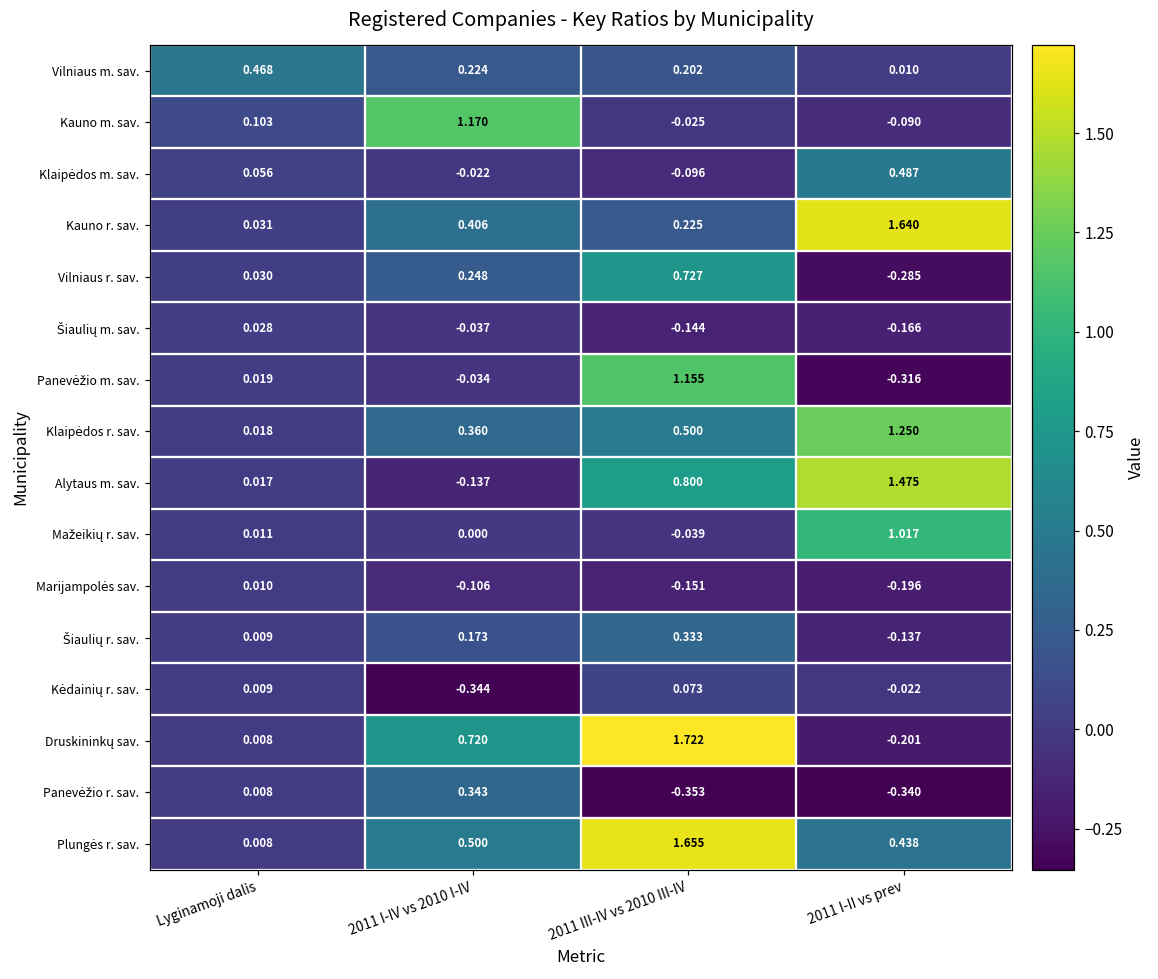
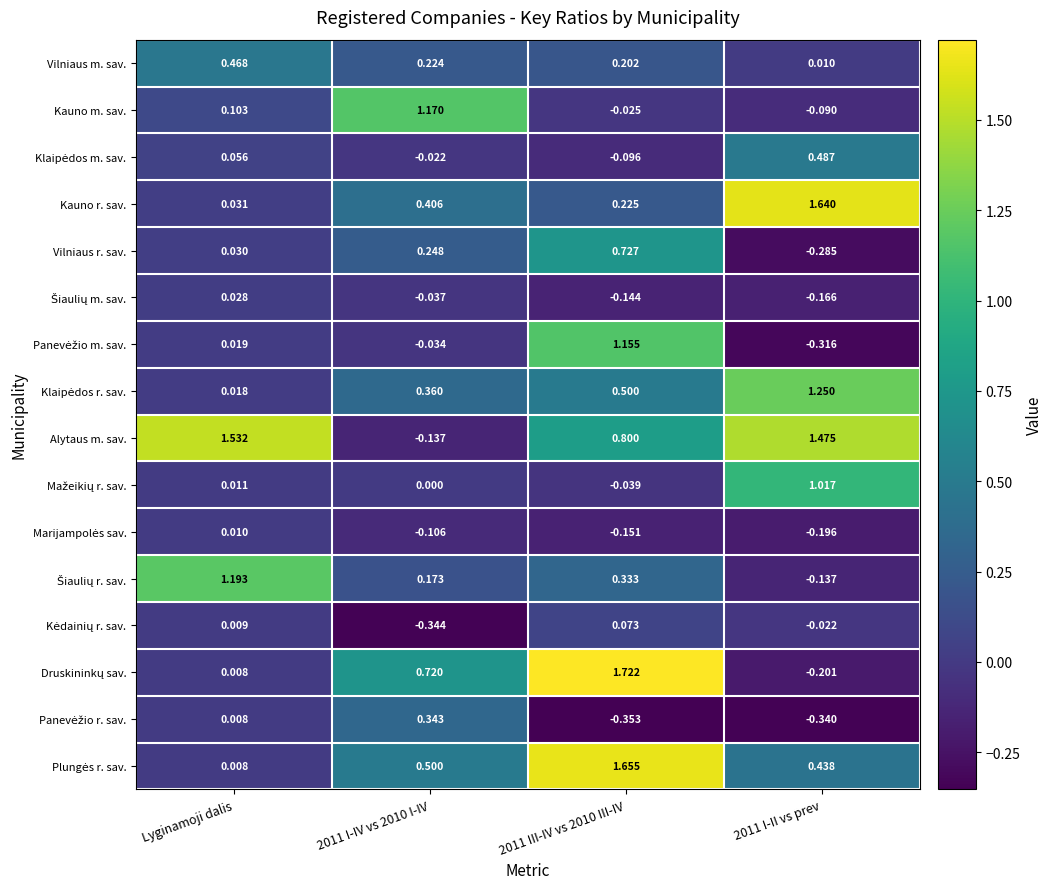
  {
    "Vilniaus m. sav.": {
      "Lyginamoji dalis": 0.468,
      "2011 I-IV vs 2010 I-IV": 0.224,
      "2011 III-IV vs 2010 III-IV": 0.202,
      "2011 I-II vs prev": 0.010
    },
    "Kauno m. sav.": {
      "Lyginamoji dalis": 0.103,
      "2011 I-IV vs 2010 I-IV": 1.170,
      "2011 III-IV vs 2010 III-IV": -0.025,
      "2011 I-II vs prev": -0.090
    },
    "Klaipėdos m. sav.": {
      "Lyginamoji dalis": 0.056,
      "2011 I-IV vs 2010 I-IV": -0.022,
      "2011 III-IV vs 2010 III-IV": -0.096,
      "2011 I-II vs prev": 0.487
    },
    "Kauno r. sav.": {
      "Lyginamoji dalis": 0.031,
      "2011 I-IV vs 2010 I-IV": 0.406,
      "2011 III-IV vs 2010 III-IV": 0.225,
      "2011 I-II vs prev": 1.640
    },
    "Vilniaus r. sav.": {
      "Lyginamoji dalis": 0.030,
      "2011 I-IV vs 2010 I-IV": 0.248,
      "2011 III-IV vs 2010 III-IV": 0.727,
      "2011 I-II vs prev": -0.285
    },
    "Šiaulių m. sav.": {
      "Lyginamoji dalis": 0.028,
      "2011 I-IV vs 2010 I-IV": -0.037,
      "2011 III-IV vs 2010 III-IV": -0.144,
      "2011 I-II vs prev": -0.166
    },
    "Panevėžio m. sav.": {
      "Lyginamoji dalis": 0.019,
      "2011 I-IV vs 2010 I-IV": -0.034,
      "2011 III-IV vs 2010 III-IV": 1.155,
      "2011 I-II vs prev": -0.316
    },
    "Klaipėdos r. sav.": {
      "Lyginamoji dalis": 0.018,
      "2011 I-IV vs 2010 I-IV": 0.360,
      "2011 III-IV vs 2010 III-IV": 0.500,
      "2011 I-II vs prev": 1.250
    },
    "Alytaus m. sav.": {
-     "Lyginamoji dalis": 0.017,
+     "Lyginamoji dalis": 1.532,
      "2011 I-IV vs 2010 I-IV": -0.137,
      "2011 III-IV vs 2010 III-IV": 0.800,
      "2011 I-II vs prev": 1.475
    },
    "Mažeikių r. sav.": {
      "Lyginamoji dalis": 0.011,
      "2011 I-IV vs 2010 I-IV": 0.000,
      "2011 III-IV vs 2010 III-IV": -0.039,
      "2011 I-II vs prev": 1.017
    },
    "Marijampolės sav.": {
      "Lyginamoji dalis": 0.010,
      "2011 I-IV vs 2010 I-IV": -0.106,
      "2011 III-IV vs 2010 III-IV": -0.151,
      "2011 I-II vs prev": -0.196
    },
    "Šiaulių r. sav.": {
-     "Lyginamoji dalis": 0.009,
+     "Lyginamoji dalis": 1.193,
      "2011 I-IV vs 2010 I-IV": 0.173,
      "2011 III-IV vs 2010 III-IV": 0.333,
      "2011 I-II vs prev": -0.137
    },
    "Kėdainių r. sav.": {
      "Lyginamoji dalis": 0.009,
      "2011 I-IV vs 2010 I-IV": -0.344,
      "2011 III-IV vs 2010 III-IV": 0.073,
      "2011 I-II vs prev": -0.022
    },
    "Druskininkų sav.": {
      "Lyginamoji dalis": 0.008,
      "2011 I-IV vs 2010 I-IV": 0.720,
      "2011 III-IV vs 2010 III-IV": 1.722,
      "2011 I-II vs prev": -0.201
    },
    "Panevėžio r. sav.": {
      "Lyginamoji dalis": 0.008,
      "2011 I-IV vs 2010 I-IV": 0.343,
      "2011 III-IV vs 2010 III-IV": -0.353,
      "2011 I-II vs prev": -0.340
    },
    "Plungės r. sav.": {
      "Lyginamoji dalis": 0.008,
      "2011 I-IV vs 2010 I-IV": 0.500,
      "2011 III-IV vs 2010 III-IV": 1.655,
      "2011 I-II vs prev": 0.438
    }
  }
